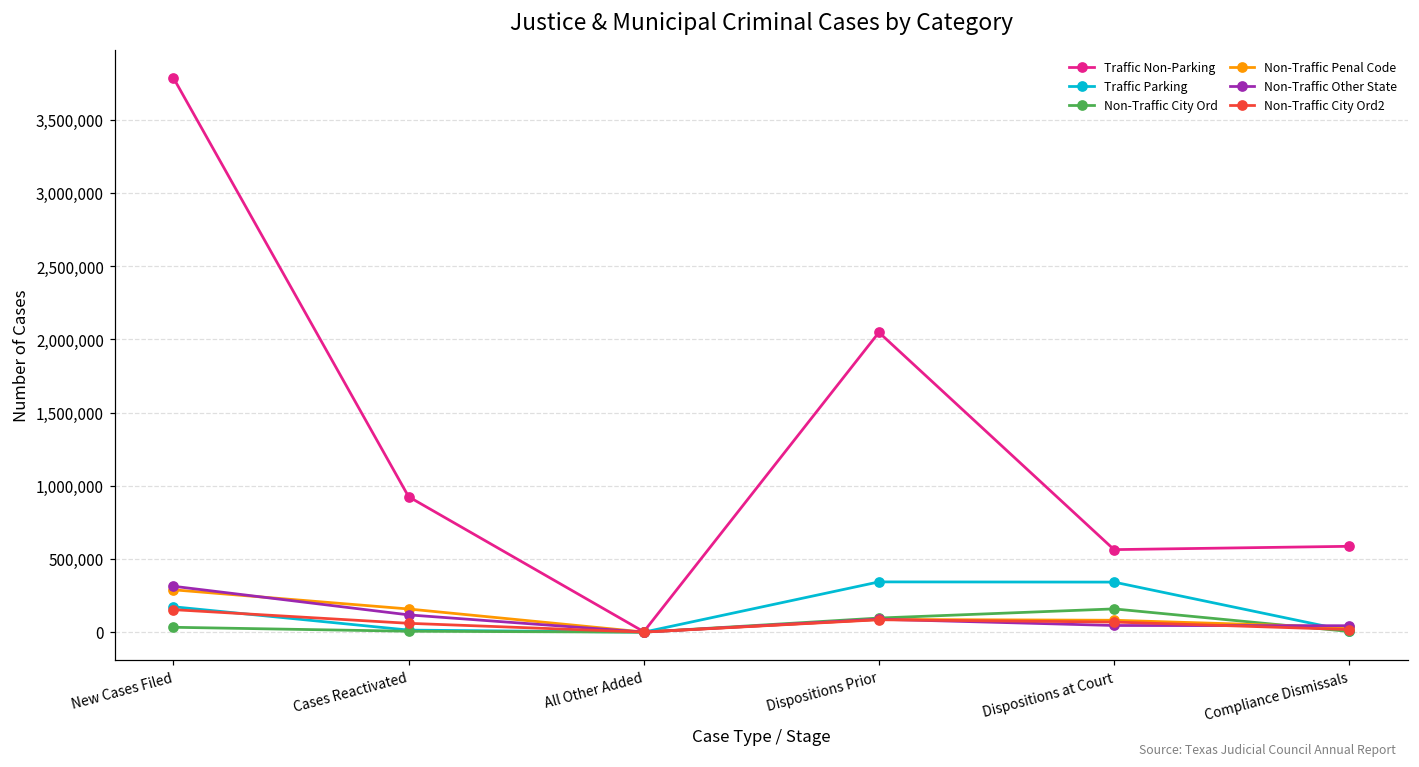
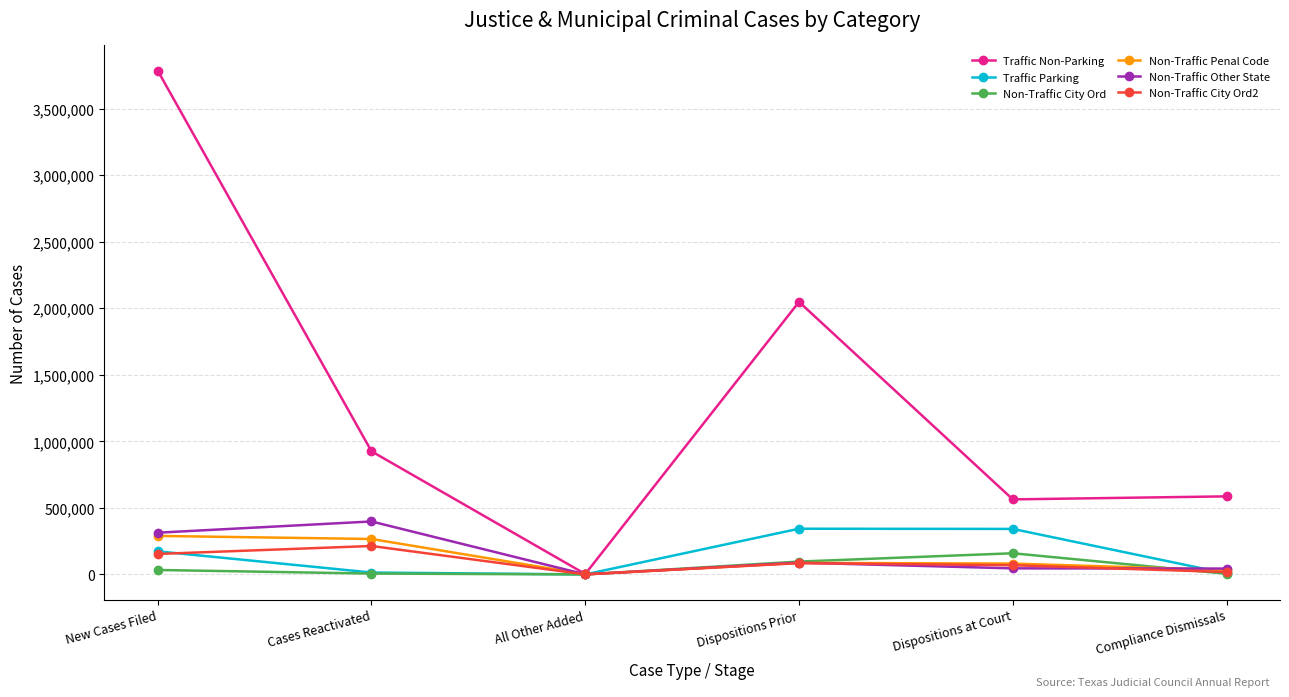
  {
    "Traffic Non-Parking": {
      "New Cases Filed": "3,790,000",
      "Cases Reactivated": "930,000",
      "Dispositions Prior": "2,050,000",
      "Dispositions at Court": "560,000",
      "Compliance Dismissals": "590,000"
    },
    "Traffic Parking": {
      "New Cases Filed": "170,000",
      "Dispositions Prior": "340,000",
      "Dispositions at Court": "340,000"
    },
    "Non-Traffic City Ord": {
      "New Cases Filed": "30,000",
      "Dispositions at Court": "160,000"
    },
    "Non-Traffic Penal Code": {
      "New Cases Filed": "290,000",
-     "Cases Reactivated": "160,000"
+     "Cases Reactivated": "270,000"
    },
    "Non-Traffic Other State": {
      "New Cases Filed": "310,000",
-     "Cases Reactivated": "120,000",
+     "Cases Reactivated": "400,000",
      "Dispositions at Court": "50,000"
    },
    "Non-Traffic City Ord2": {
      "New Cases Filed": "150,000",
-     "Cases Reactivated": "60,000"
+     "Cases Reactivated": "210,000"
    }
  }
